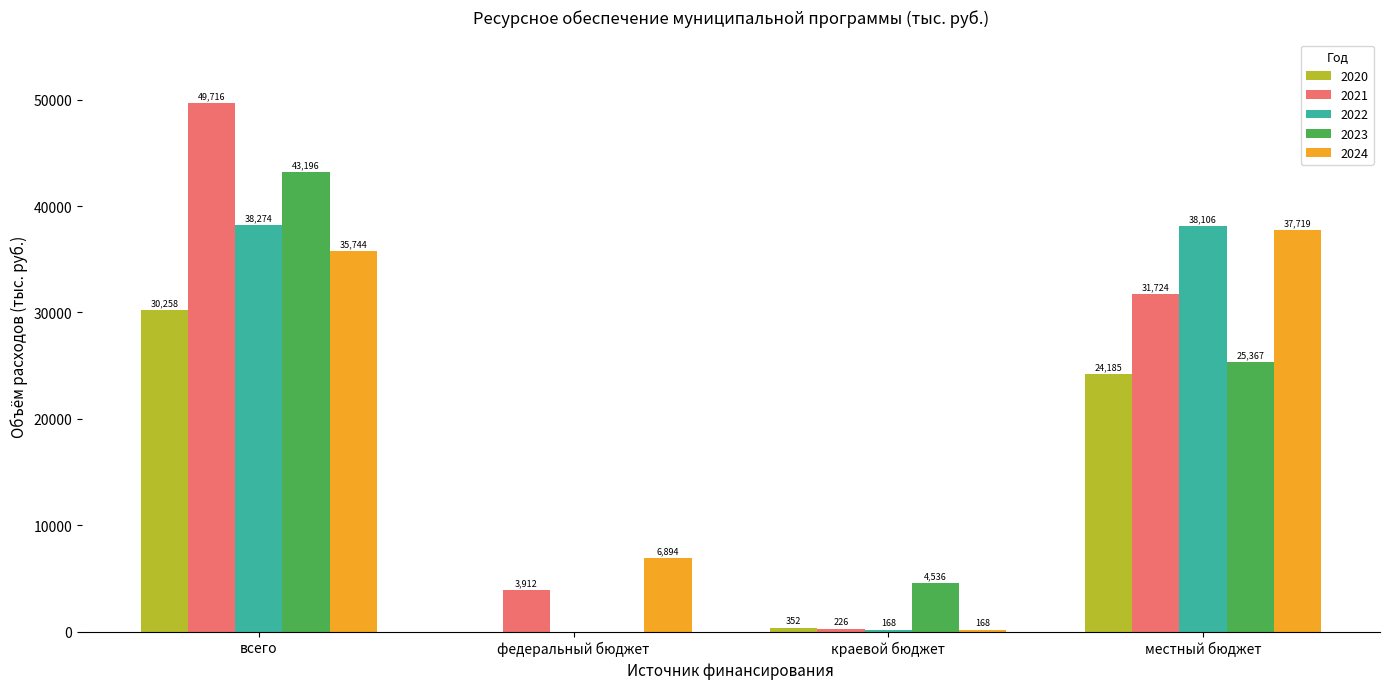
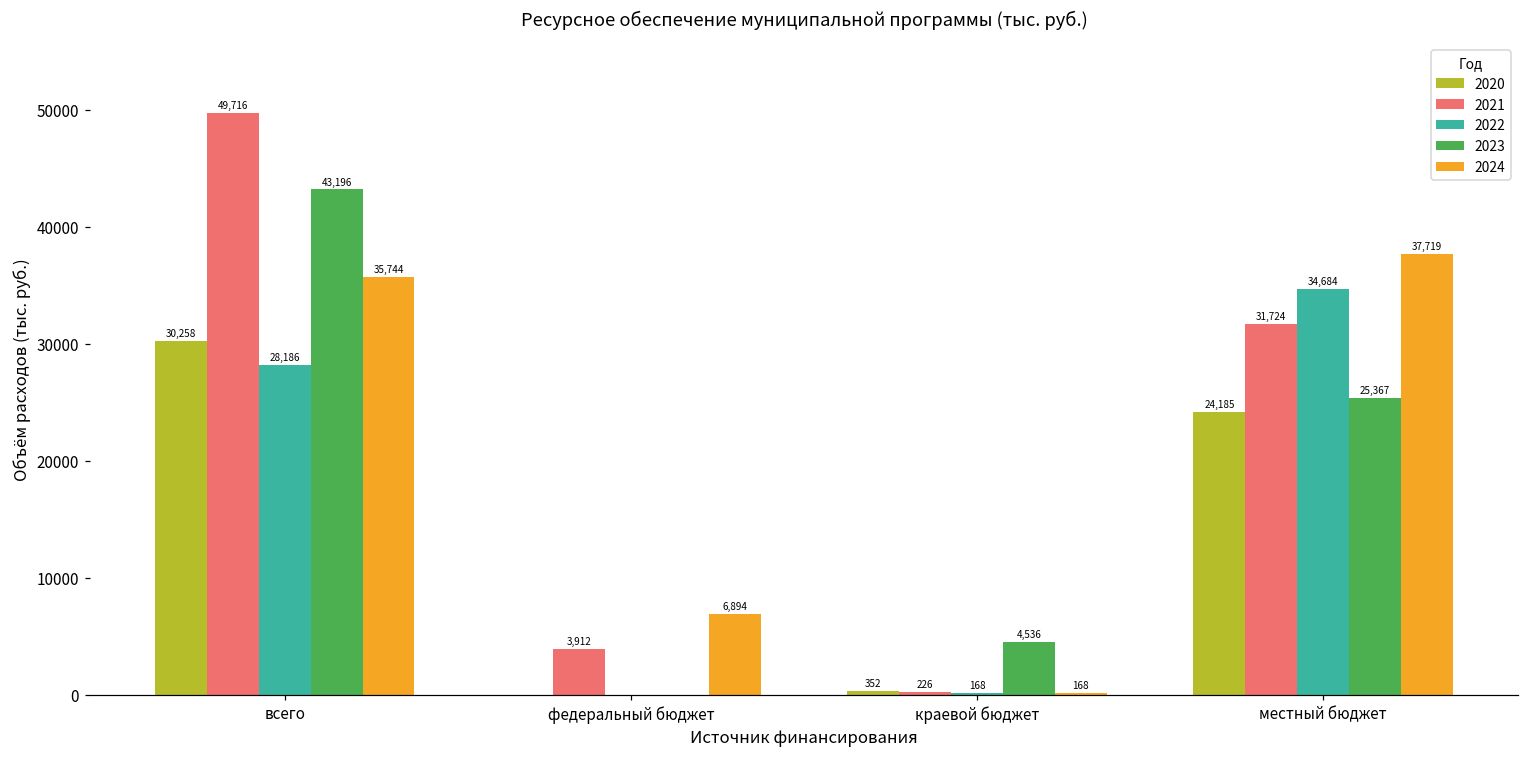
  {
    "2020": {
      "всего": "30,258",
      "краевой бюджет": "352",
      "местный бюджет": "24,185"
    },
    "2021": {
      "всего": "49,716",
      "федеральный бюджет": "3,912",
      "краевой бюджет": "226",
      "местный бюджет": "31,724"
    },
    "2022": {
-     "всего": "38,274",
+     "всего": "28,186",
      "краевой бюджет": "168",
-     "местный бюджет": "38,106"
+     "местный бюджет": "34,684"
    },
    "2023": {
      "всего": "43,196",
      "краевой бюджет": "4,536",
      "местный бюджет": "25,367"
    },
    "2024": {
      "всего": "35,744",
      "федеральный бюджет": "6,894",
      "краевой бюджет": "168",
      "местный бюджет": "37,719"
    }
  }
